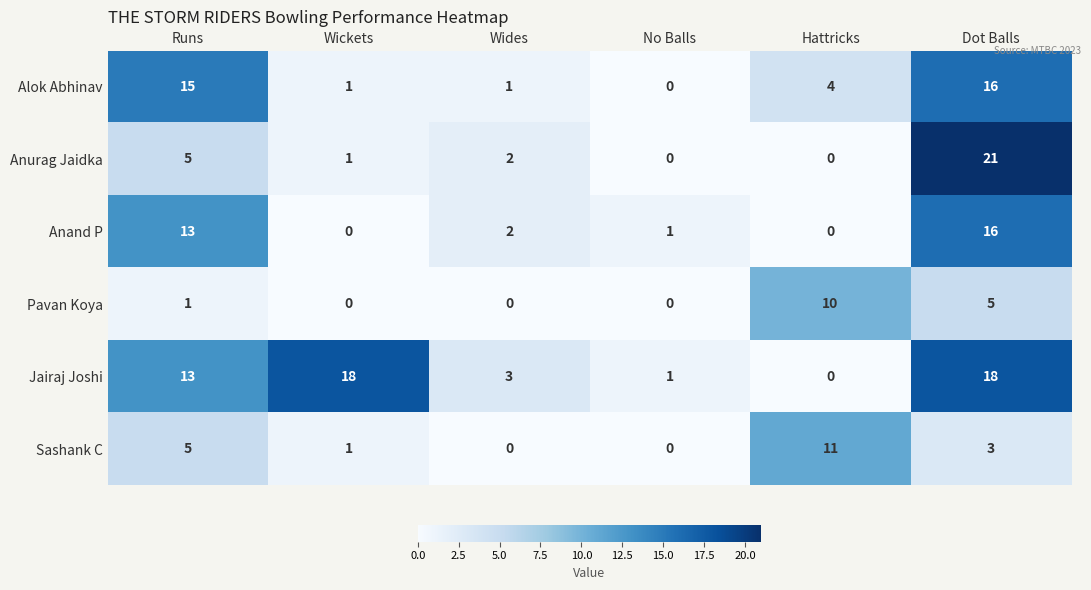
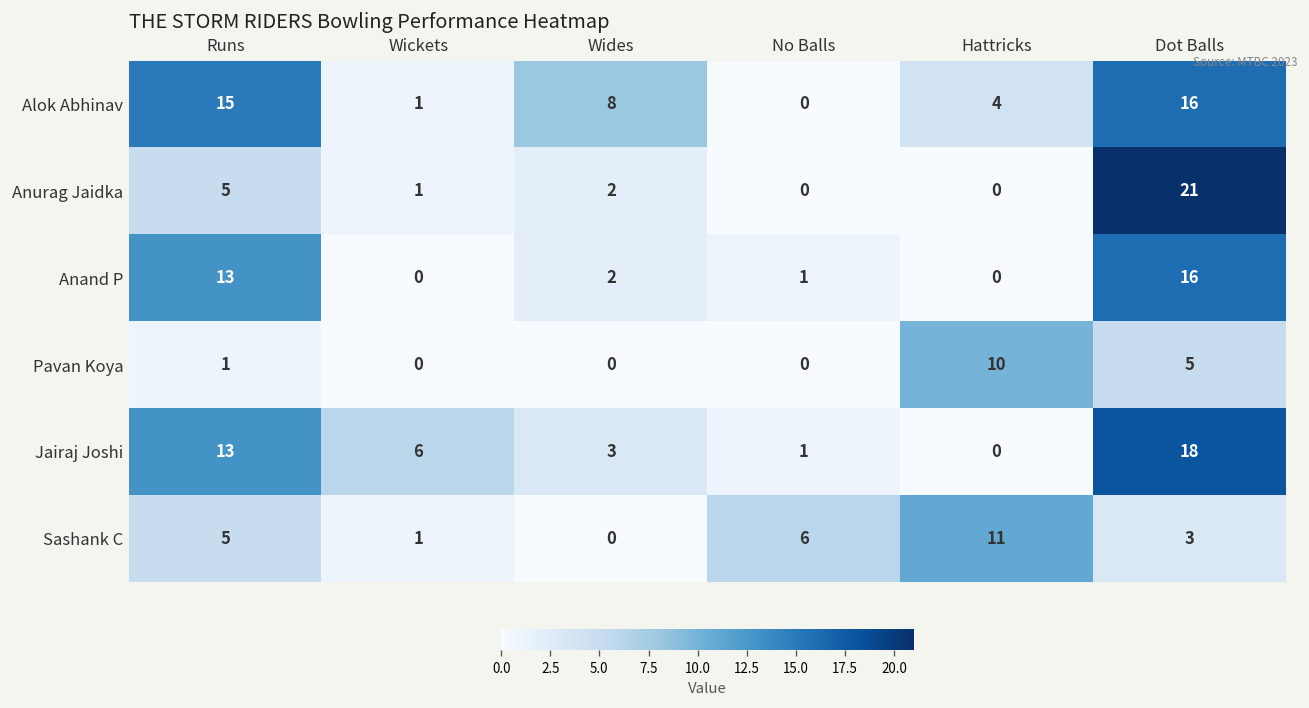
  {
    "Alok Abhinav": {
      "Runs": 15,
      "Wickets": 1,
-     "Wides": 1,
+     "Wides": 8,
      "No Balls": 0,
      "Hattricks": 4
    },
    "Anurag Jaidka": {
      "Runs": 5,
      "Wickets": 1,
      "Wides": 2,
      "No Balls": 0,
      "Hattricks": 0,
      "Dot Balls": 21
    },
    "Anand P": {
      "Runs": 13,
      "Wickets": 0,
      "Wides": 2,
      "No Balls": 1,
      "Hattricks": 0,
      "Dot Balls": 16
    },
    "Pavan Koya": {
      "Runs": 1,
      "Wickets": 0,
      "Wides": 0,
      "No Balls": 0,
      "Hattricks": 10,
      "Dot Balls": 5
    },
    "Jairaj Joshi": {
      "Runs": 13,
-     "Wickets": 18,
+     "Wickets": 6,
      "Wides": 3,
      "No Balls": 1,
      "Hattricks": 0,
      "Dot Balls": 18
    },
    "Sashank C": {
      "Runs": 5,
      "Wickets": 1,
      "Wides": 0,
-     "No Balls": 0,
+     "No Balls": 6,
      "Hattricks": 11,
      "Dot Balls": 3
    }
  }
